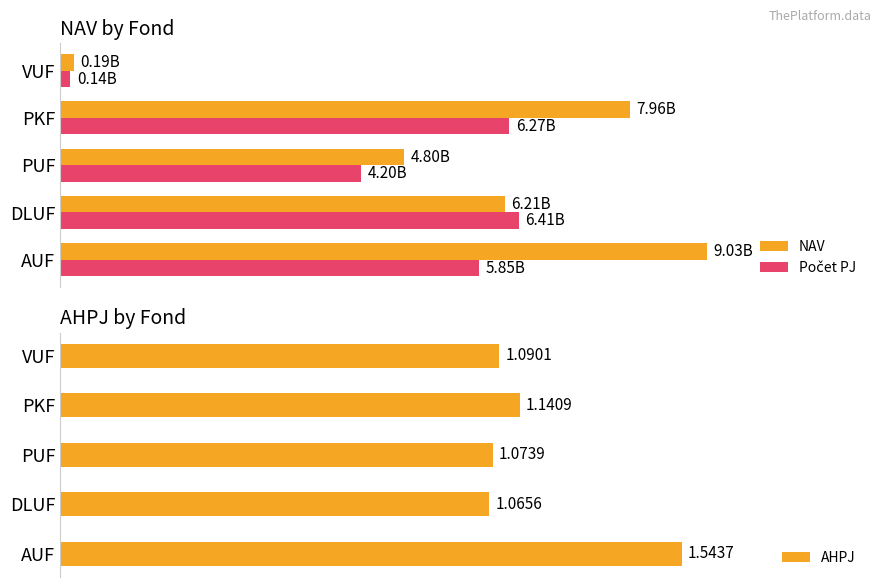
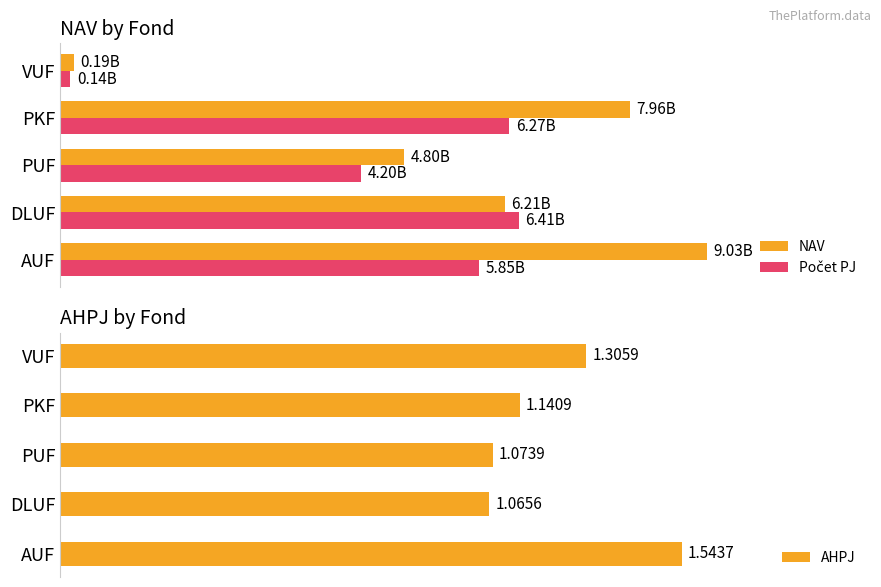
  {
    "NAV by Fond": {
      "NAV": {
        "VUF": "0.19B",
        "PKF": "7.96B",
        "PUF": "4.80B",
        "DLUF": "6.21B",
        "AUF": "9.03B"
      },
      "Počet PJ": {
        "VUF": "0.14B",
        "PKF": "6.27B",
        "PUF": "4.20B",
        "DLUF": "6.41B",
        "AUF": "5.85B"
      }
    },
    "AHPJ by Fond": {
-     "VUF": "1.0901",
+     "VUF": "1.3059",
      "PKF": "1.1409",
      "PUF": "1.0739",
      "DLUF": "1.0656",
      "AUF": "1.5437"
    }
  }
